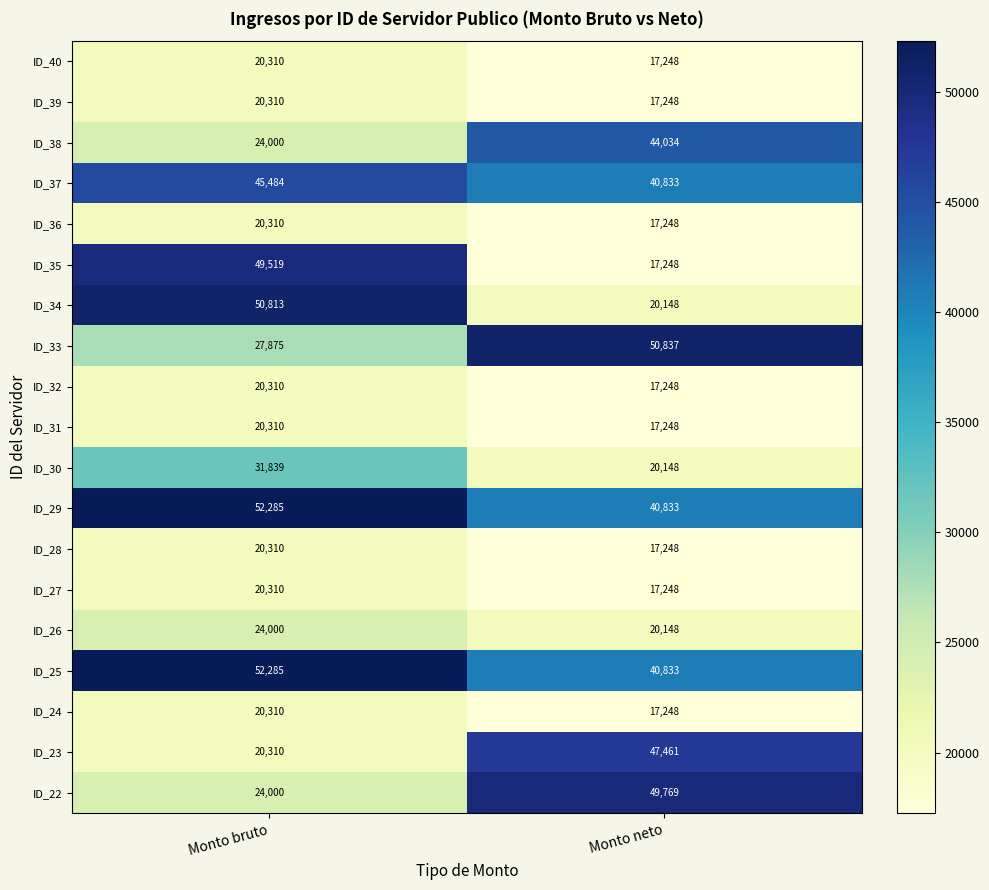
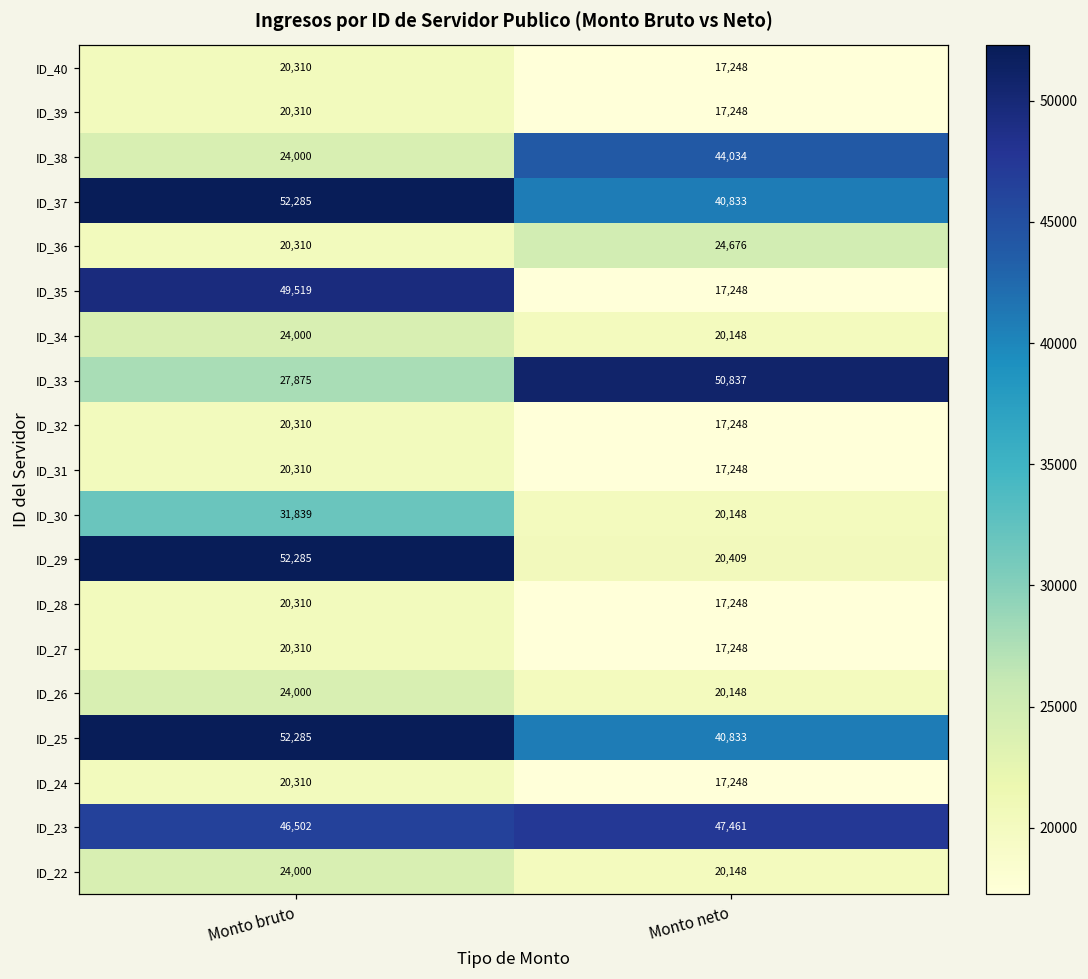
  {
    "ID_40": {
      "Monto bruto": "20,310",
      "Monto neto": "17,248"
    },
    "ID_39": {
      "Monto bruto": "20,310",
      "Monto neto": "17,248"
    },
    "ID_38": {
      "Monto bruto": "24,000",
      "Monto neto": "44,034"
    },
    "ID_37": {
-     "Monto bruto": "45,484",
+     "Monto bruto": "52,285",
      "Monto neto": "40,833"
    },
    "ID_36": {
      "Monto bruto": "20,310",
-     "Monto neto": "17,248"
+     "Monto neto": "24,676"
    },
    "ID_35": {
      "Monto bruto": "49,519",
      "Monto neto": "17,248"
    },
    "ID_34": {
-     "Monto bruto": "50,813",
+     "Monto bruto": "24,000",
      "Monto neto": "20,148"
    },
    "ID_33": {
      "Monto bruto": "27,875",
      "Monto neto": "50,837"
    },
    "ID_32": {
      "Monto bruto": "20,310",
      "Monto neto": "17,248"
    },
    "ID_31": {
      "Monto bruto": "20,310",
      "Monto neto": "17,248"
    },
    "ID_30": {
      "Monto bruto": "31,839",
      "Monto neto": "20,148"
    },
    "ID_29": {
      "Monto bruto": "52,285",
-     "Monto neto": "40,833"
+     "Monto neto": "20,409"
    },
    "ID_28": {
      "Monto bruto": "20,310",
      "Monto neto": "17,248"
    },
    "ID_27": {
      "Monto bruto": "20,310",
      "Monto neto": "17,248"
    },
    "ID_26": {
      "Monto bruto": "24,000",
      "Monto neto": "20,148"
    },
    "ID_25": {
      "Monto bruto": "52,285",
      "Monto neto": "40,833"
    },
    "ID_24": {
      "Monto bruto": "20,310",
      "Monto neto": "17,248"
    },
    "ID_23": {
-     "Monto bruto": "20,310",
+     "Monto bruto": "46,502",
      "Monto neto": "47,461"
    },
    "ID_22": {
      "Monto bruto": "24,000",
-     "Monto neto": "49,769"
+     "Monto neto": "20,148"
    }
  }
